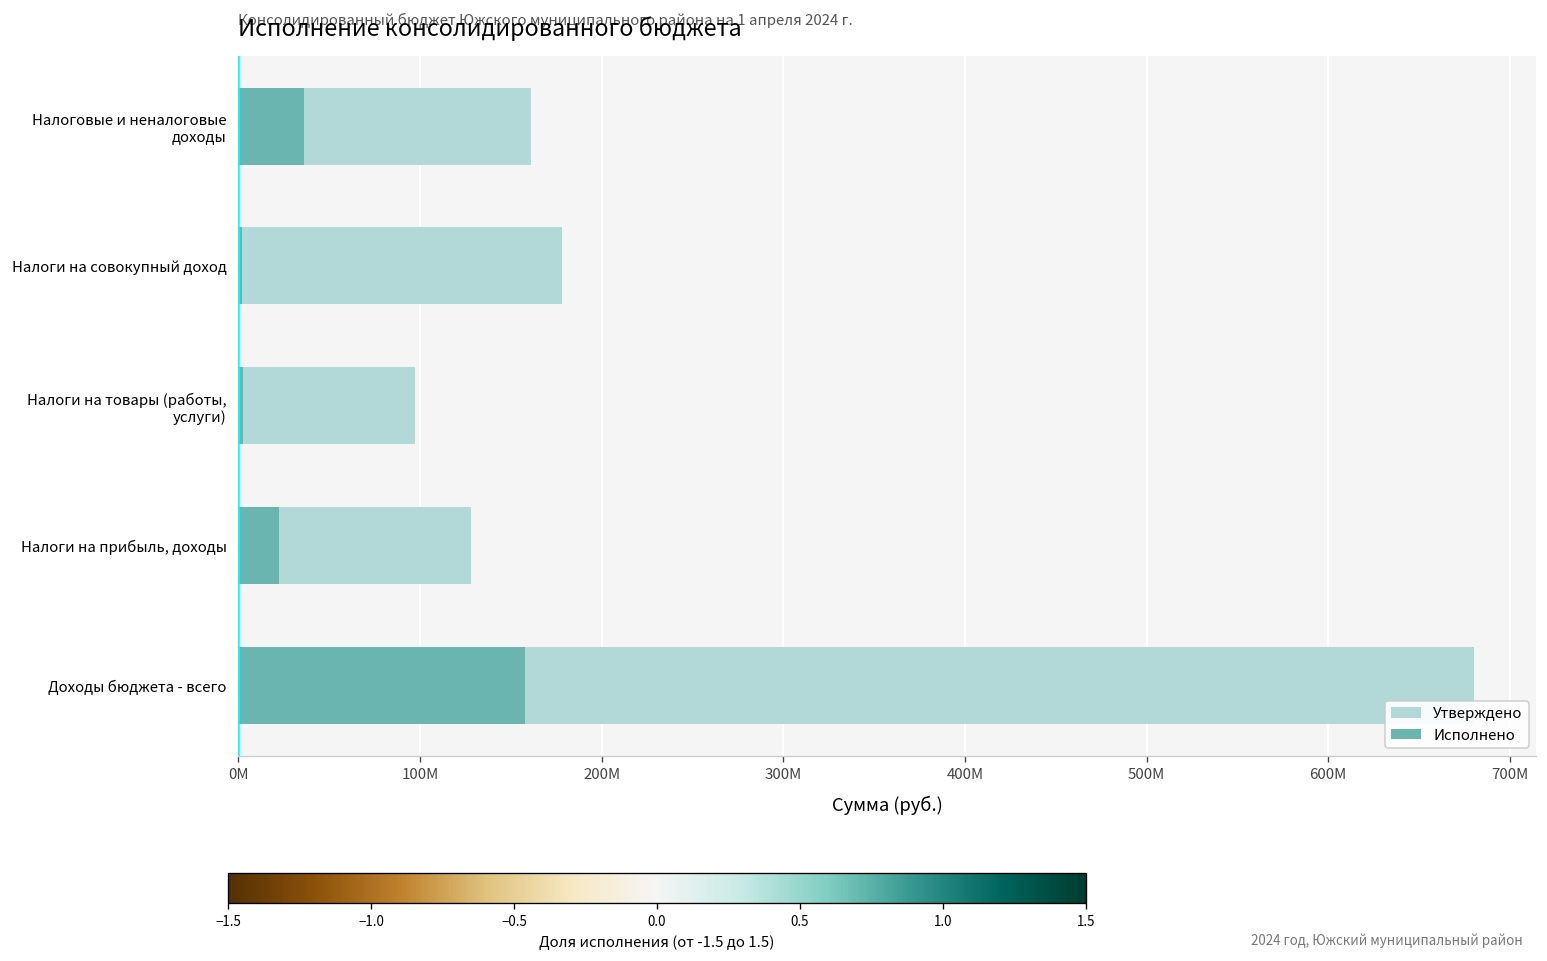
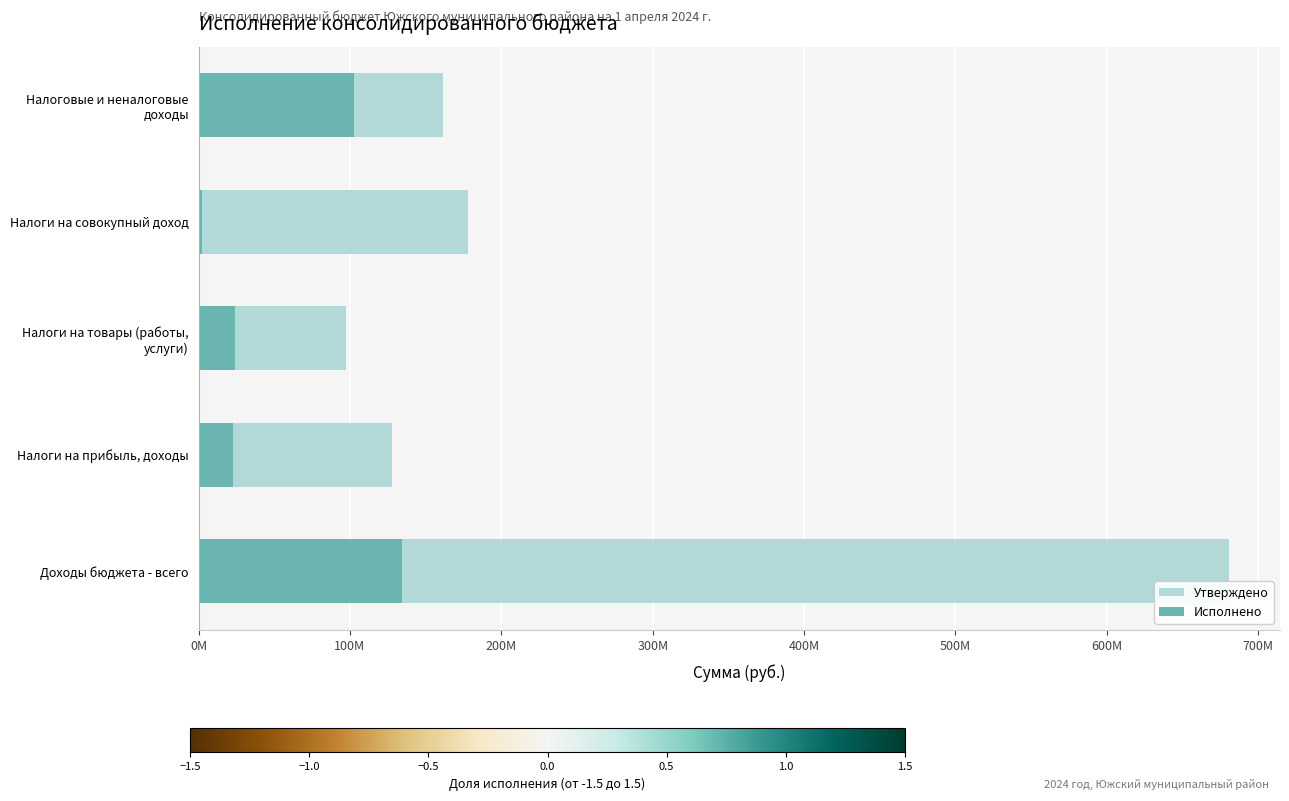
  {
    "Утверждено": {
      "Налоговые и неналоговые доходы": 161000000,
      "Налоги на совокупный доход": 178000000,
      "Налоги на товары (работы, услуги)": 97000000,
      "Налоги на прибыль, доходы": 128000000,
      "Доходы бюджета - всего": 680000000
    },
    "Исполнено": {
-     "Налоговые и неналоговые доходы": 36000000,
-     "Налоги на товары (работы, услуги)": 2000000,
-     "Доходы бюджета - всего": 158000000
+     "Налоговые и неналоговые доходы": 103000000,
+     "Налоги на товары (работы, услуги)": 24000000,
+     "Доходы бюджета - всего": 135000000
    }
  }
